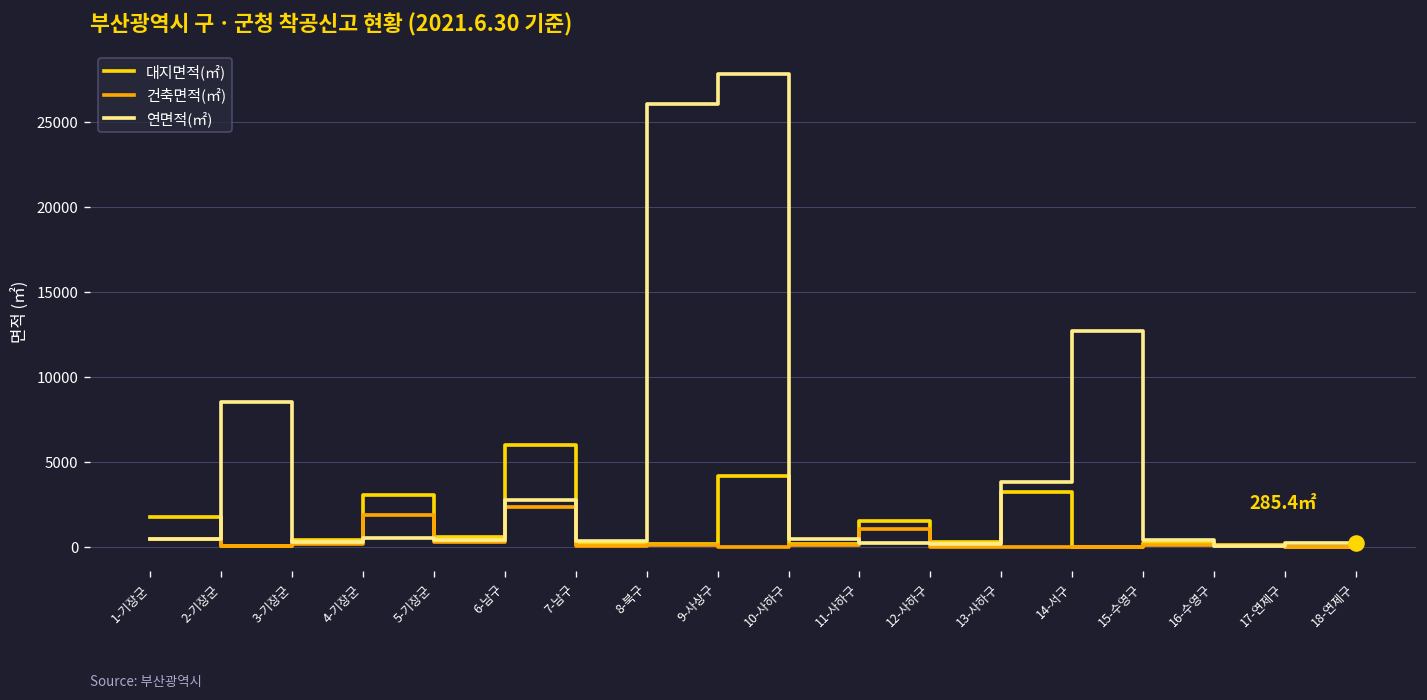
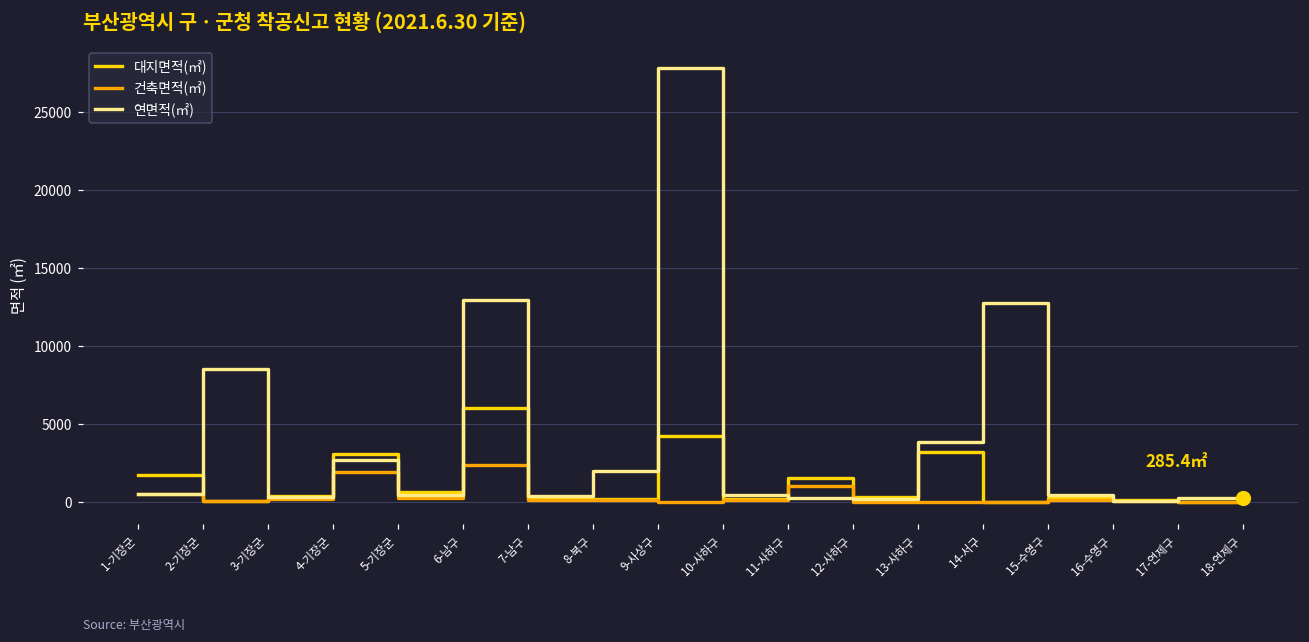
  {
    "연면적(㎡)": {
      "2-기장군": 8500,
-     "4-기장군": 500,
-     "6-남구": 2800,
+     "4-기장군": 2700,
+     "6-남구": 13000,
      "7-남구": 400,
-     "8-북구": 26000,
+     "8-북구": 2000,
      "9-사상구": 27800,
      "10-사하구": 500,
      "11-사하구": 300,
      "13-사하구": 3900,
      "14-서구": 12700,
      "15-수영구": 400,
      "17-연제구": 300
    }
  }
